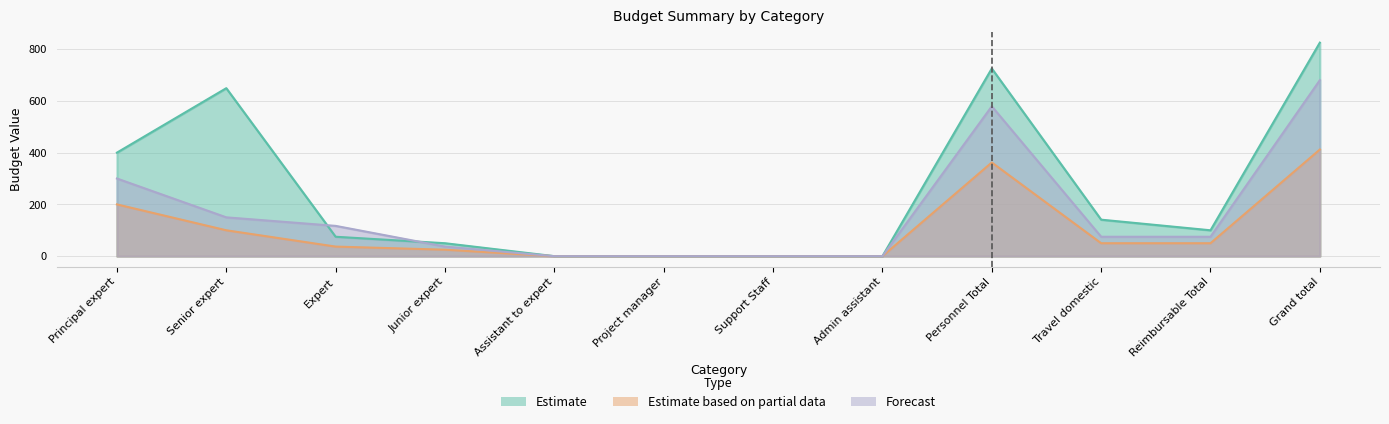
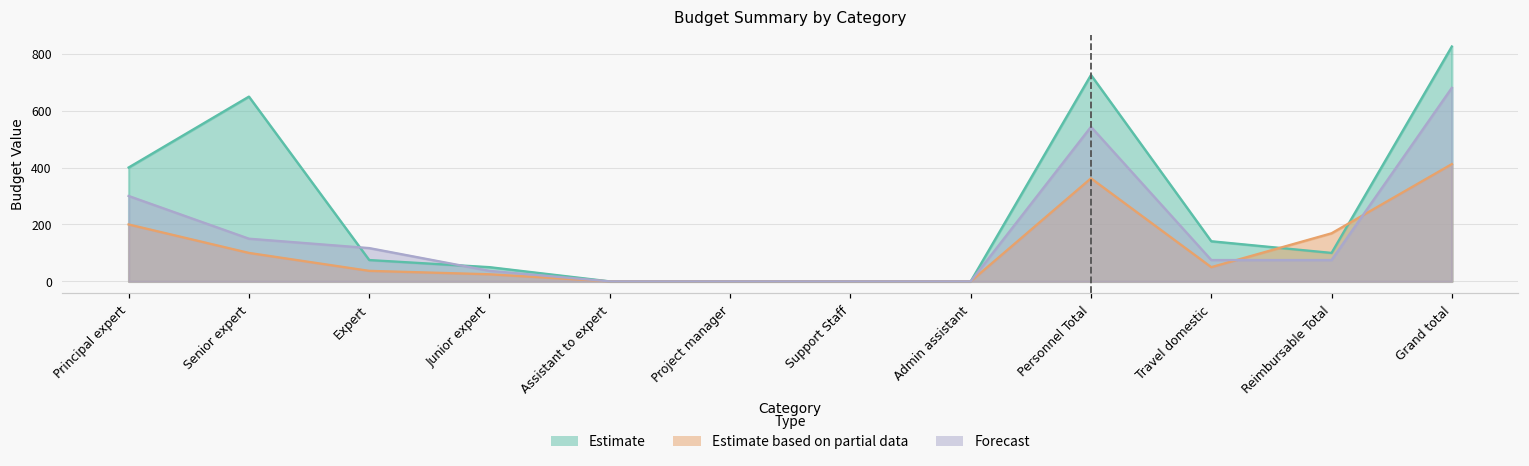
  {
    "Estimate": {
      "Principal expert": 400,
      "Senior expert": 650,
      "Expert": 80,
      "Junior expert": 50,
      "Personnel Total": 730,
      "Travel domestic": 140,
      "Reimbursable Total": 100,
      "Grand total": 830
    },
    "Estimate based on partial data": {
      "Principal expert": 200,
      "Senior expert": 100,
      "Expert": 40,
      "Junior expert": 30,
      "Personnel Total": 360,
      "Travel domestic": 50,
-     "Reimbursable Total": 50,
+     "Reimbursable Total": 170,
      "Grand total": 410
    },
    "Forecast": {
      "Principal expert": 300,
      "Senior expert": 150,
      "Expert": 120,
      "Junior expert": 40,
-     "Personnel Total": 580,
+     "Personnel Total": 540,
      "Travel domestic": 80,
      "Reimbursable Total": 80,
      "Grand total": 680
    }
  }
